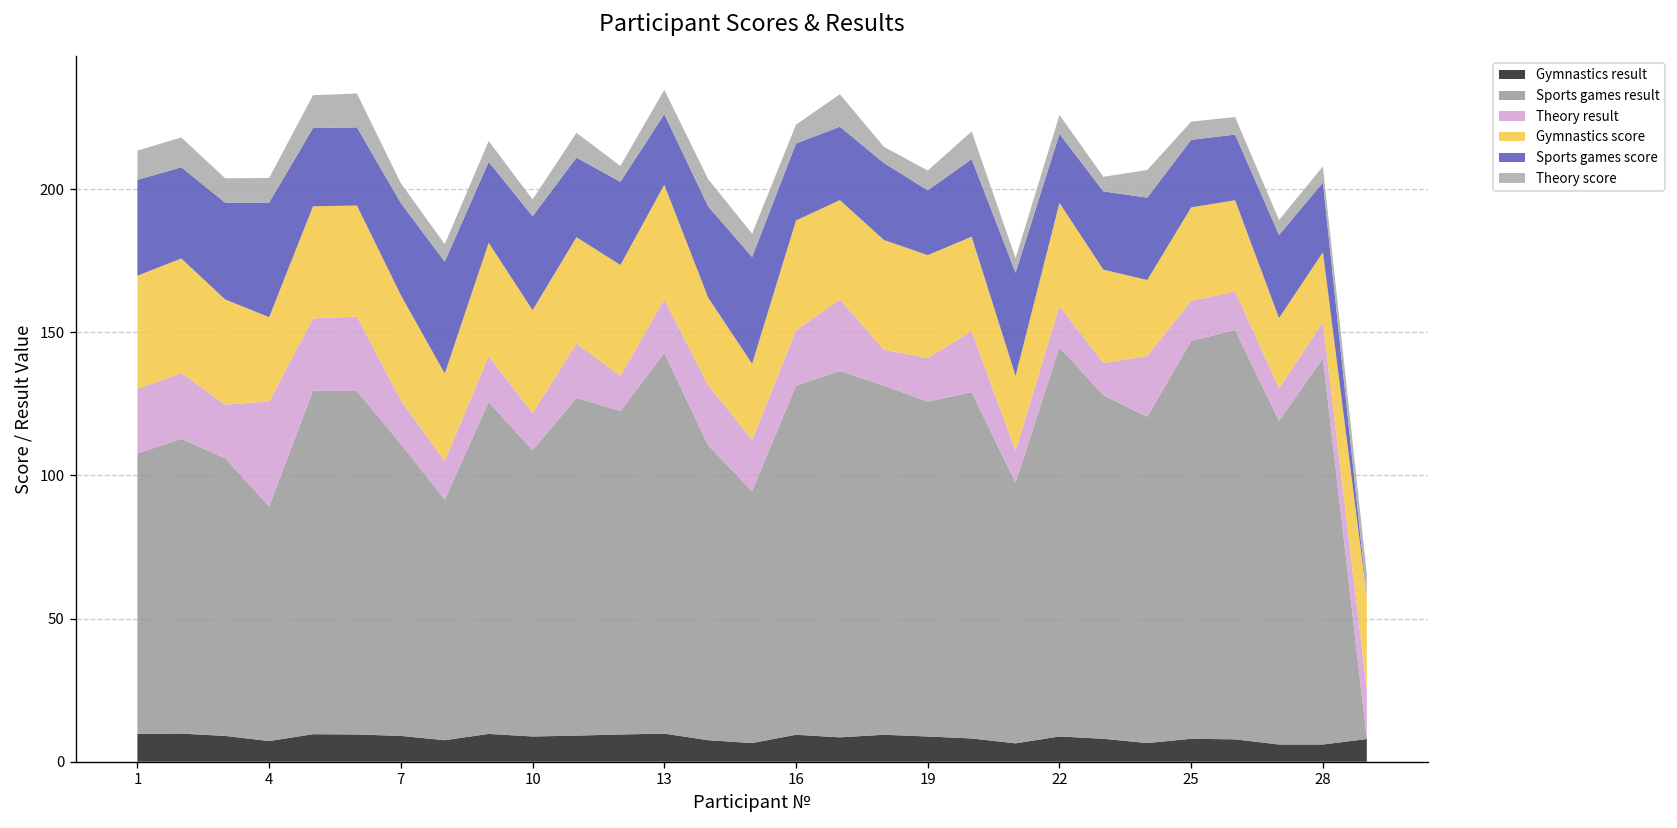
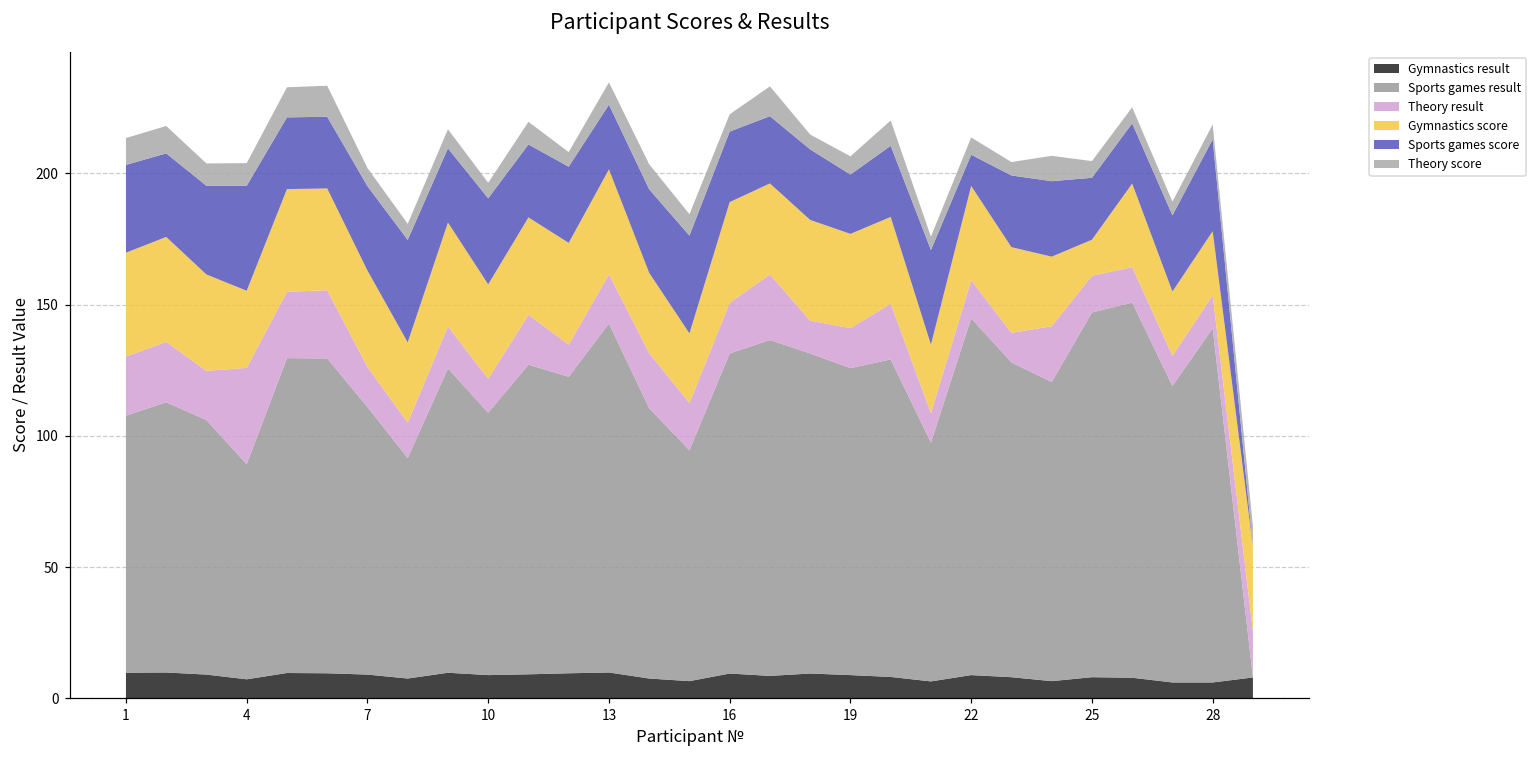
  {
    "Gymnastics result": {
      "1": 10,
      "4": 7,
      "7": 9,
      "10": 9,
      "13": 10,
      "16": 9,
      "19": 9,
      "22": 9,
      "25": 8,
      "28": 6
    },
    "Theory result": {
      "1": 22,
      "4": 37,
      "7": 15,
      "10": 13,
      "13": 19,
      "16": 19,
      "19": 15,
      "22": 15,
      "25": 14,
      "28": 13
    },
    "Gymnastics score": {
      "1": 40,
      "4": 29,
      "7": 37,
      "10": 36,
      "13": 40,
      "16": 38,
      "19": 36,
      "22": 36,
-     "25": 33,
+     "25": 14,
      "28": 24
    },
    "Sports games score": {
      "1": 33,
      "4": 40,
      "7": 32,
      "10": 33,
      "13": 25,
      "16": 27,
      "19": 23,
-     "22": 24,
+     "22": 12,
      "25": 24,
-     "28": 24
+     "28": 35
    }
  }
